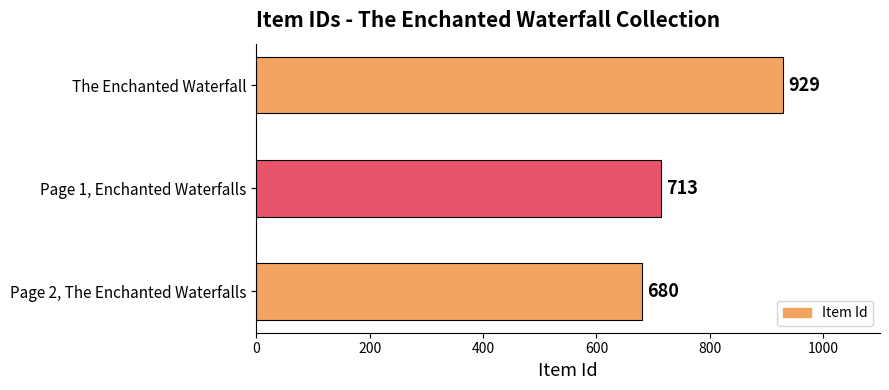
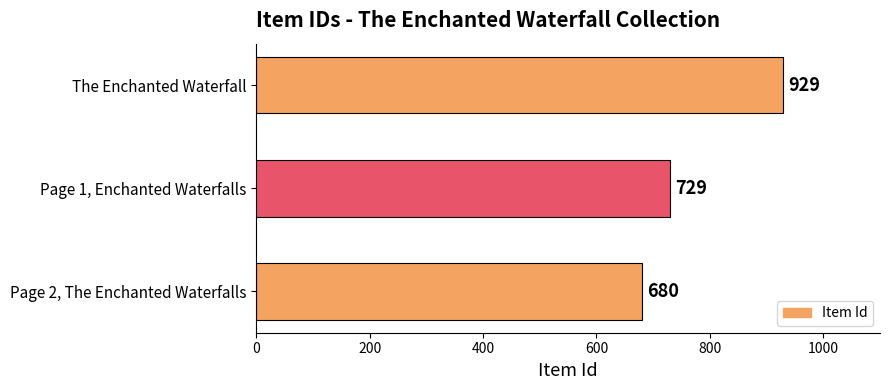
  {
    "The Enchanted Waterfall": 929,
-   "Page 1, Enchanted Waterfalls": 713,
+   "Page 1, Enchanted Waterfalls": 729,
    "Page 2, The Enchanted Waterfalls": 680
  }
